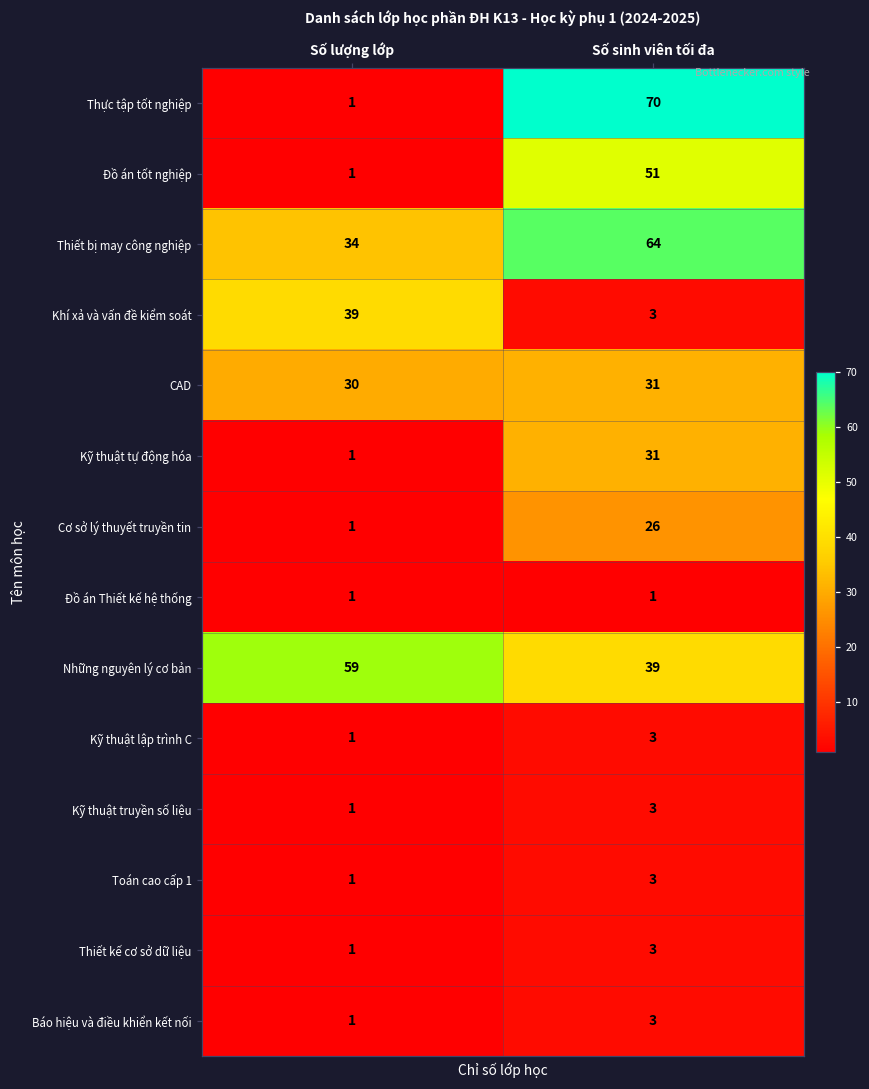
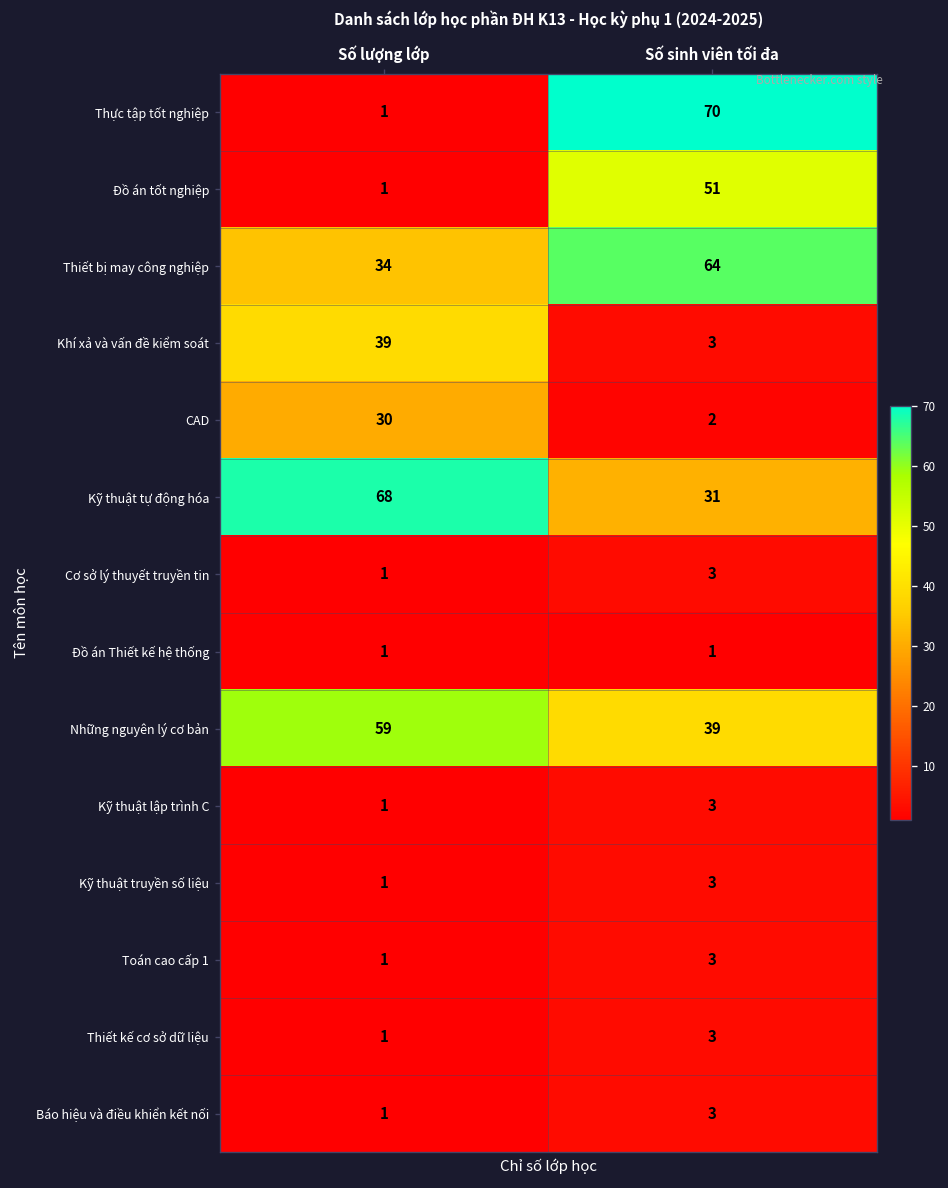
  {
    "Thực tập tốt nghiệp": {
      "Số lượng lớp": 1
    },
    "Đồ án tốt nghiệp": {
      "Số lượng lớp": 1,
      "Số sinh viên tối đa": 51
    },
    "Thiết bị may công nghiệp": {
      "Số lượng lớp": 34,
      "Số sinh viên tối đa": 64
    },
    "Khí xả và vấn đề kiểm soát": {
      "Số lượng lớp": 39,
      "Số sinh viên tối đa": 3
    },
    "CAD": {
      "Số lượng lớp": 30,
-     "Số sinh viên tối đa": 31
+     "Số sinh viên tối đa": 2
    },
    "Kỹ thuật tự động hóa": {
-     "Số lượng lớp": 1,
+     "Số lượng lớp": 68,
      "Số sinh viên tối đa": 31
    },
    "Cơ sở lý thuyết truyền tin": {
      "Số lượng lớp": 1,
-     "Số sinh viên tối đa": 26
+     "Số sinh viên tối đa": 3
    },
    "Đồ án Thiết kế hệ thống": {
      "Số lượng lớp": 1,
      "Số sinh viên tối đa": 1
    },
    "Những nguyên lý cơ bản": {
      "Số lượng lớp": 59,
      "Số sinh viên tối đa": 39
    },
    "Kỹ thuật lập trình C": {
      "Số lượng lớp": 1,
      "Số sinh viên tối đa": 3
    },
    "Kỹ thuật truyền số liệu": {
      "Số lượng lớp": 1,
      "Số sinh viên tối đa": 3
    },
    "Toán cao cấp 1": {
      "Số lượng lớp": 1,
      "Số sinh viên tối đa": 3
    },
    "Thiết kế cơ sở dữ liệu": {
      "Số lượng lớp": 1,
      "Số sinh viên tối đa": 3
    },
    "Báo hiệu và điều khiển kết nối": {
      "Số lượng lớp": 1,
      "Số sinh viên tối đa": 3
    }
  }
